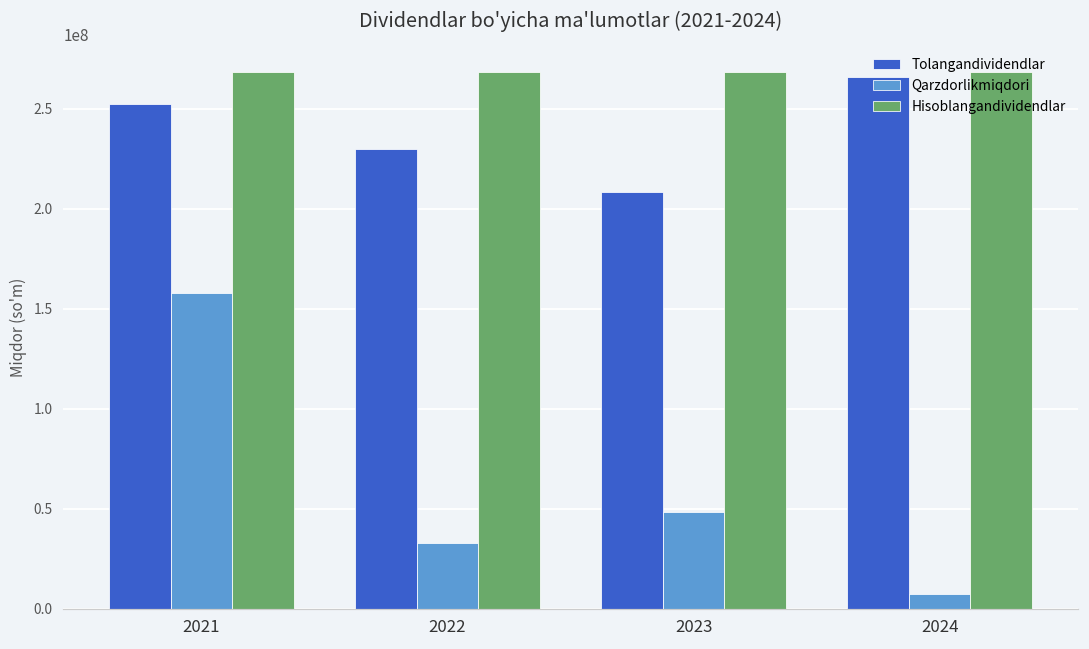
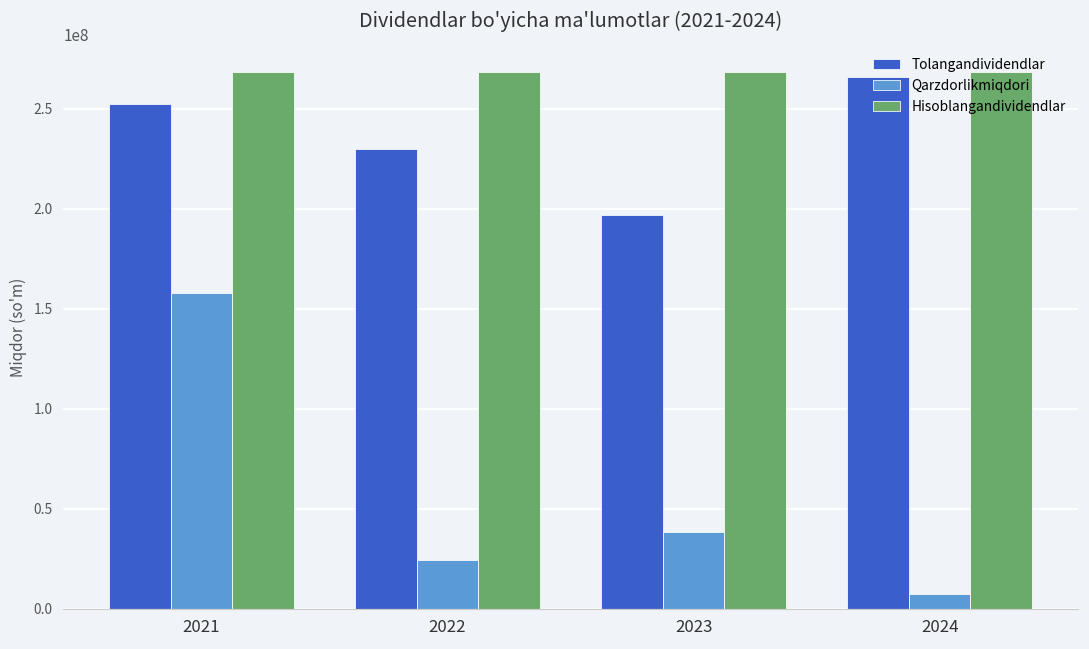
  {
    "Tolangandividendlar": {
      "2021": 253000000,
      "2022": 230000000,
-     "2023": 209000000,
+     "2023": 197000000,
      "2024": 266000000
    },
    "Qarzdorlikmiqdori": {
      "2021": 158000000,
-     "2022": 33000000,
-     "2023": 48000000,
+     "2022": 24000000,
+     "2023": 38000000,
      "2024": 7000000
    },
    "Hisoblangandividendlar": {
      "2021": 268000000,
      "2022": 268000000,
      "2023": 268000000,
      "2024": 268000000
    }
  }
